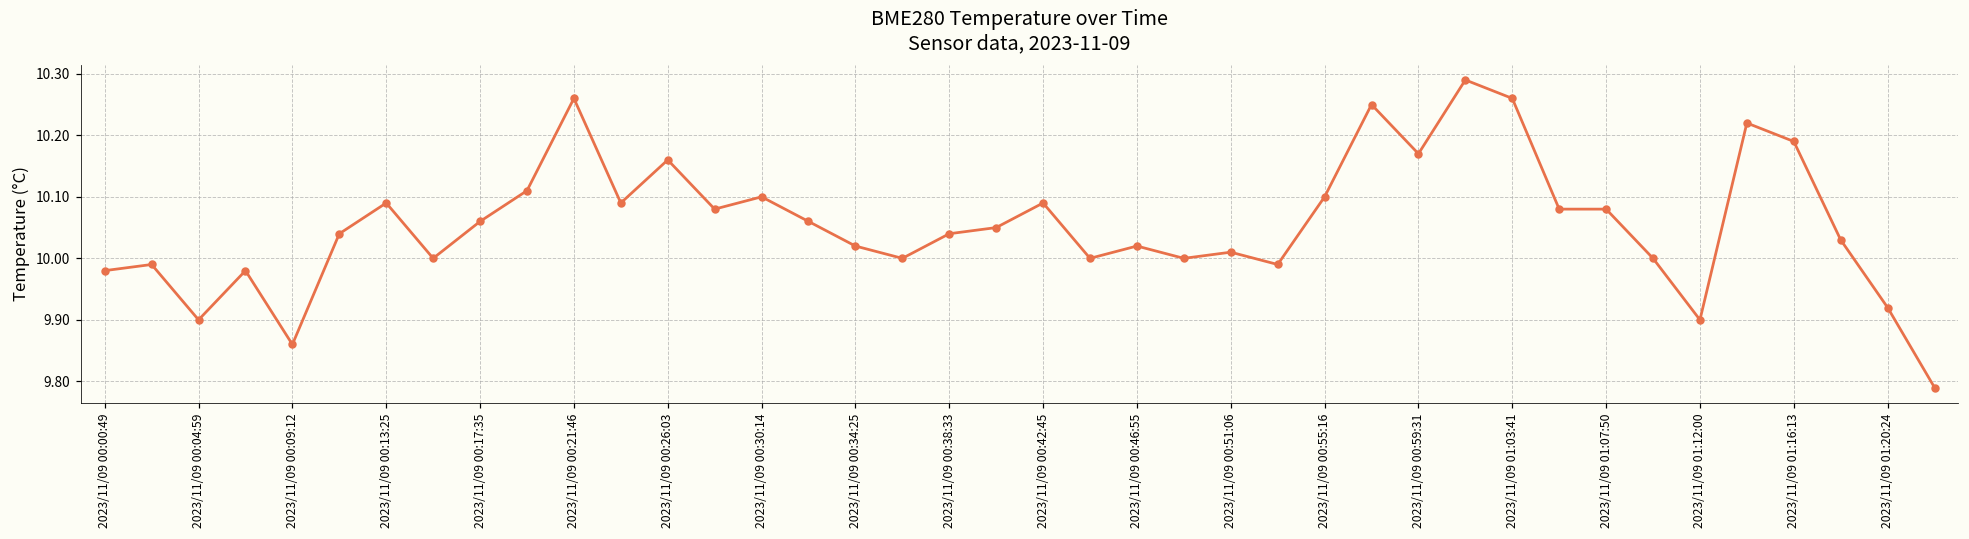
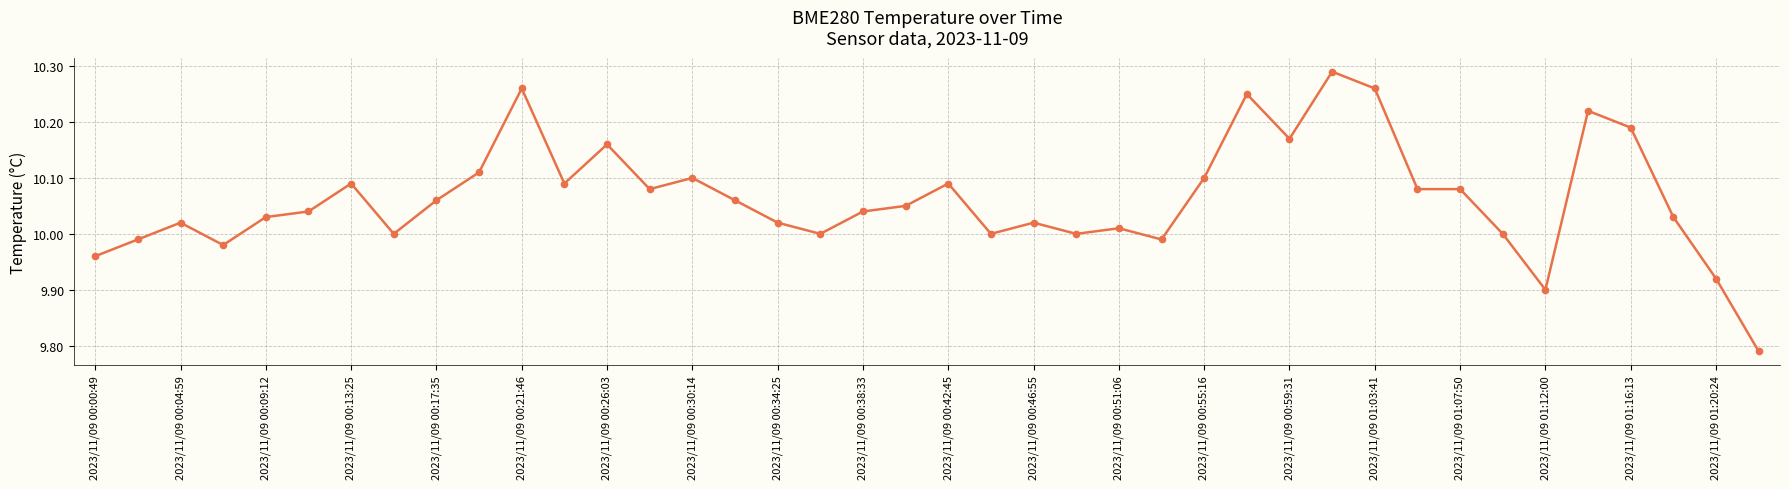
  {
-   "2023/11/09 00:00:49": 9.98,
-   "2023/11/09 00:04:59": 9.90,
-   "2023/11/09 00:09:12": 9.86,
+   "2023/11/09 00:00:49": 9.96,
+   "2023/11/09 00:04:59": 10.02,
+   "2023/11/09 00:09:12": 10.03,
    "2023/11/09 00:13:25": 10.09,
    "2023/11/09 00:17:35": 10.06,
    "2023/11/09 00:21:46": 10.26,
    "2023/11/09 00:26:03": 10.16,
    "2023/11/09 00:30:14": 10.10,
    "2023/11/09 00:34:25": 10.02,
    "2023/11/09 00:38:33": 10.04,
    "2023/11/09 00:42:45": 10.09,
    "2023/11/09 00:46:55": 10.02,
    "2023/11/09 00:51:06": 10.01,
    "2023/11/09 00:55:16": 10.10,
    "2023/11/09 00:59:31": 10.17,
    "2023/11/09 01:03:41": 10.26,
    "2023/11/09 01:07:50": 10.08,
    "2023/11/09 01:12:00": 9.90,
    "2023/11/09 01:16:13": 10.19,
    "2023/11/09 01:20:24": 9.92
  }
